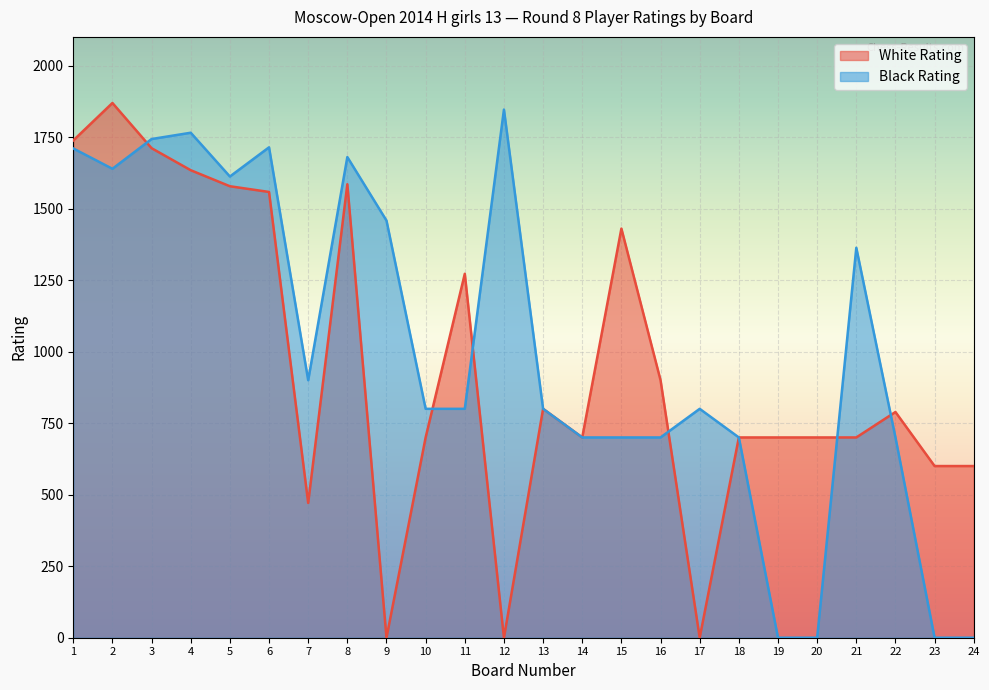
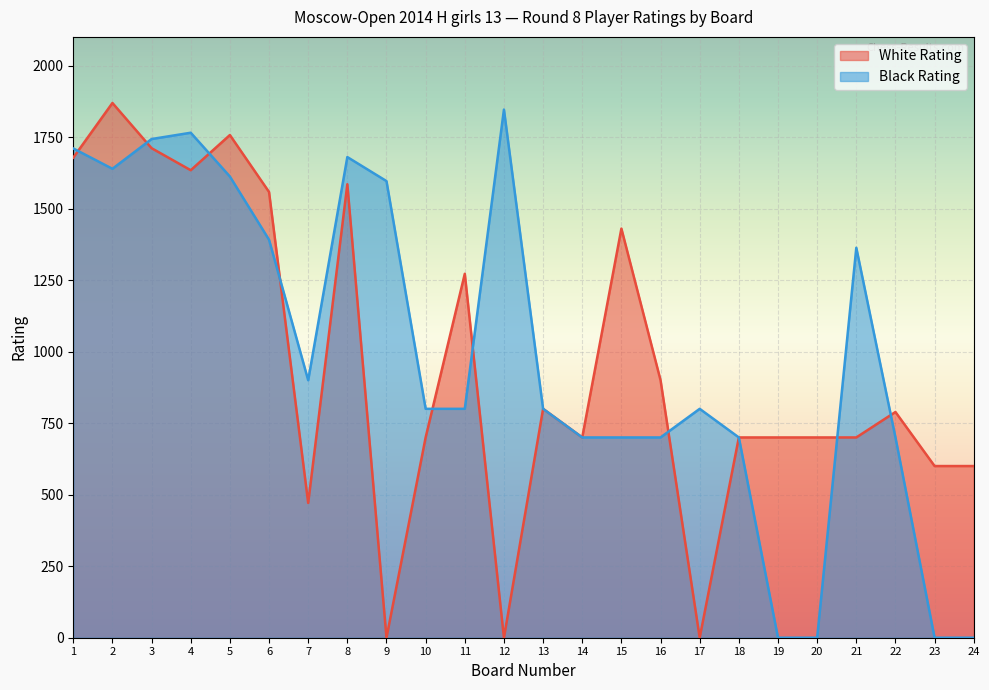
  {
    "White Rating": {
-     "1": 1740,
+     "1": 1680,
      "2": 1870,
      "3": 1710,
      "4": 1630,
-     "5": 1580,
+     "5": 1760,
      "6": 1560,
      "7": 470,
      "8": 1590,
      "9": 0,
      "10": 700,
      "11": 1270,
      "12": 0,
      "15": 1430,
      "16": 900,
      "17": 0,
      "19": 700,
      "20": 700,
      "21": 700,
      "22": 790,
      "23": 600,
      "24": 600
    },
    "Black Rating": {
      "1": 1710,
      "2": 1640,
      "3": 1740,
      "4": 1770,
      "5": 1610,
-     "6": 1710,
+     "6": 1390,
      "7": 900,
      "8": 1680,
-     "9": 1460,
+     "9": 1600,
      "10": 800,
      "11": 800,
      "12": 1850,
      "15": 700,
      "16": 700,
      "17": 800,
      "19": 0,
      "20": 0,
      "21": 1360,
      "22": 700,
      "23": 0,
      "24": 0
    }
  }
